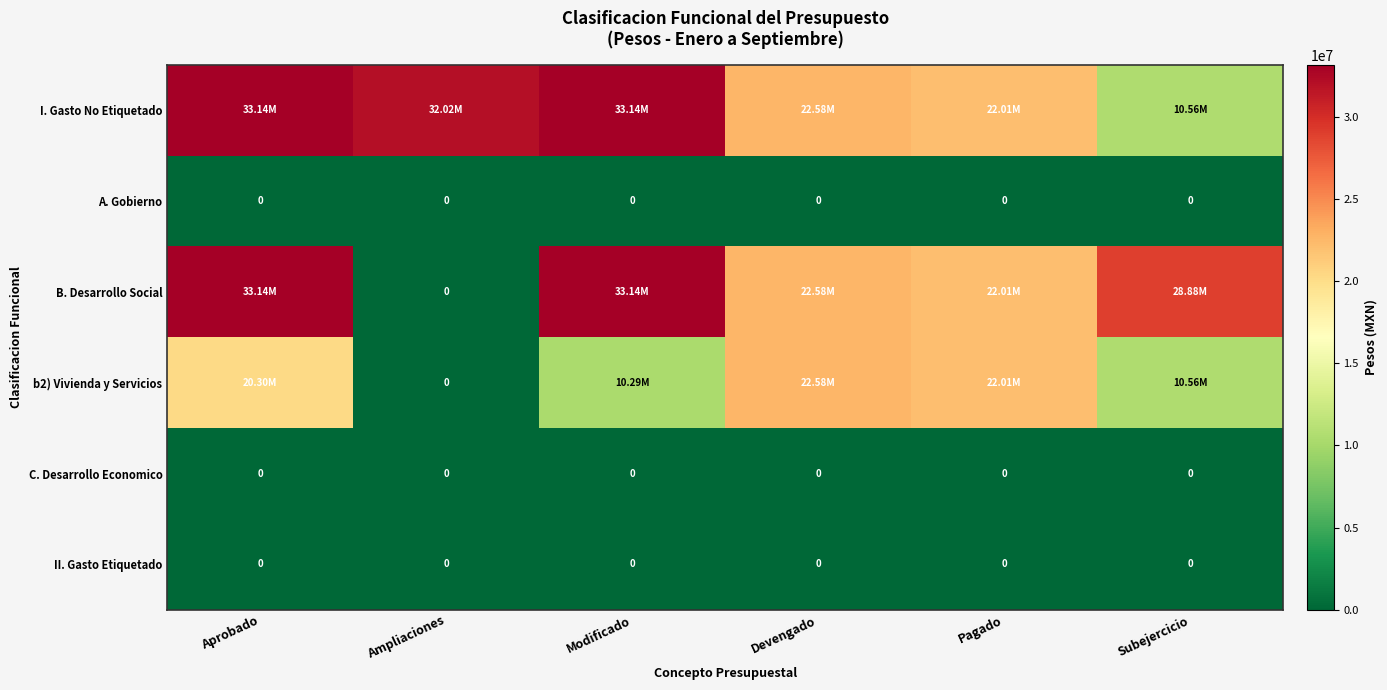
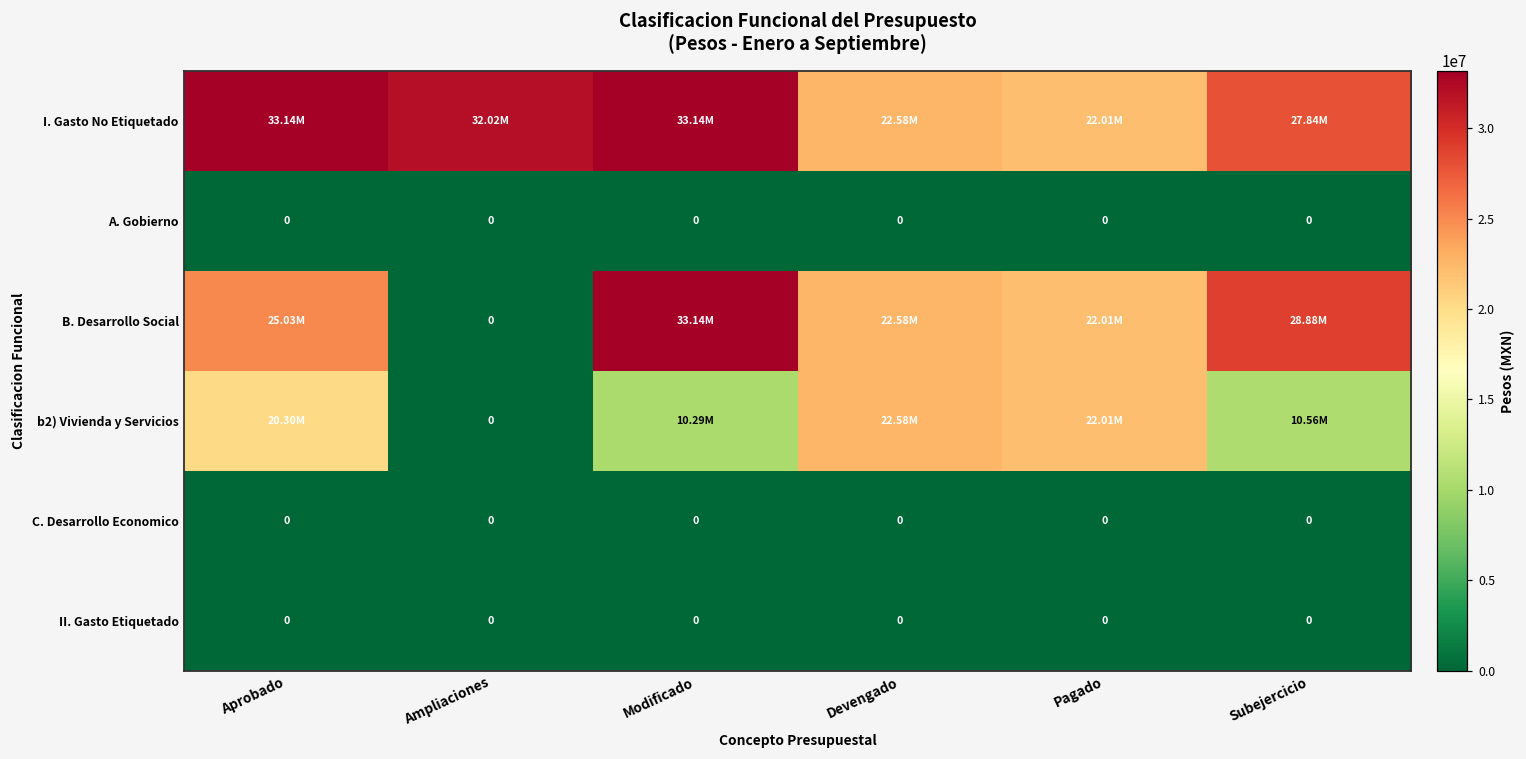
  {
    "I. Gasto No Etiquetado": {
      "Aprobado": "33.14M",
      "Ampliaciones": "32.02M",
      "Modificado": "33.14M",
      "Devengado": "22.58M",
      "Pagado": "22.01M",
-     "Subejercicio": "10.56M"
+     "Subejercicio": "27.84M"
    },
    "A. Gobierno": {
      "Aprobado": "0",
      "Ampliaciones": "0",
      "Modificado": "0",
      "Devengado": "0",
      "Pagado": "0",
      "Subejercicio": "0"
    },
    "B. Desarrollo Social": {
-     "Aprobado": "33.14M",
+     "Aprobado": "25.03M",
      "Ampliaciones": "0",
      "Modificado": "33.14M",
      "Devengado": "22.58M",
      "Pagado": "22.01M",
      "Subejercicio": "28.88M"
    },
    "b2) Vivienda y Servicios": {
      "Aprobado": "20.30M",
      "Ampliaciones": "0",
      "Modificado": "10.29M",
      "Devengado": "22.58M",
      "Pagado": "22.01M",
      "Subejercicio": "10.56M"
    },
    "C. Desarrollo Economico": {
      "Aprobado": "0",
      "Ampliaciones": "0",
      "Modificado": "0",
      "Devengado": "0",
      "Pagado": "0",
      "Subejercicio": "0"
    },
    "II. Gasto Etiquetado": {
      "Aprobado": "0",
      "Ampliaciones": "0",
      "Modificado": "0",
      "Devengado": "0",
      "Pagado": "0",
      "Subejercicio": "0"
    }
  }
